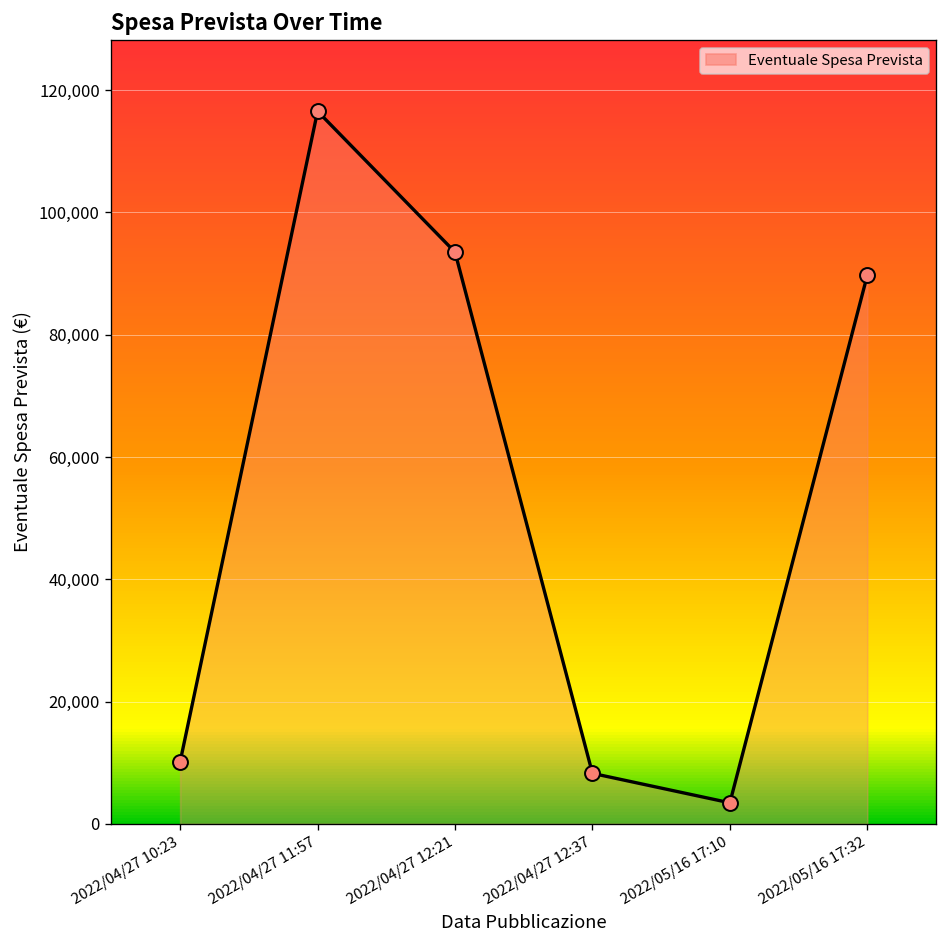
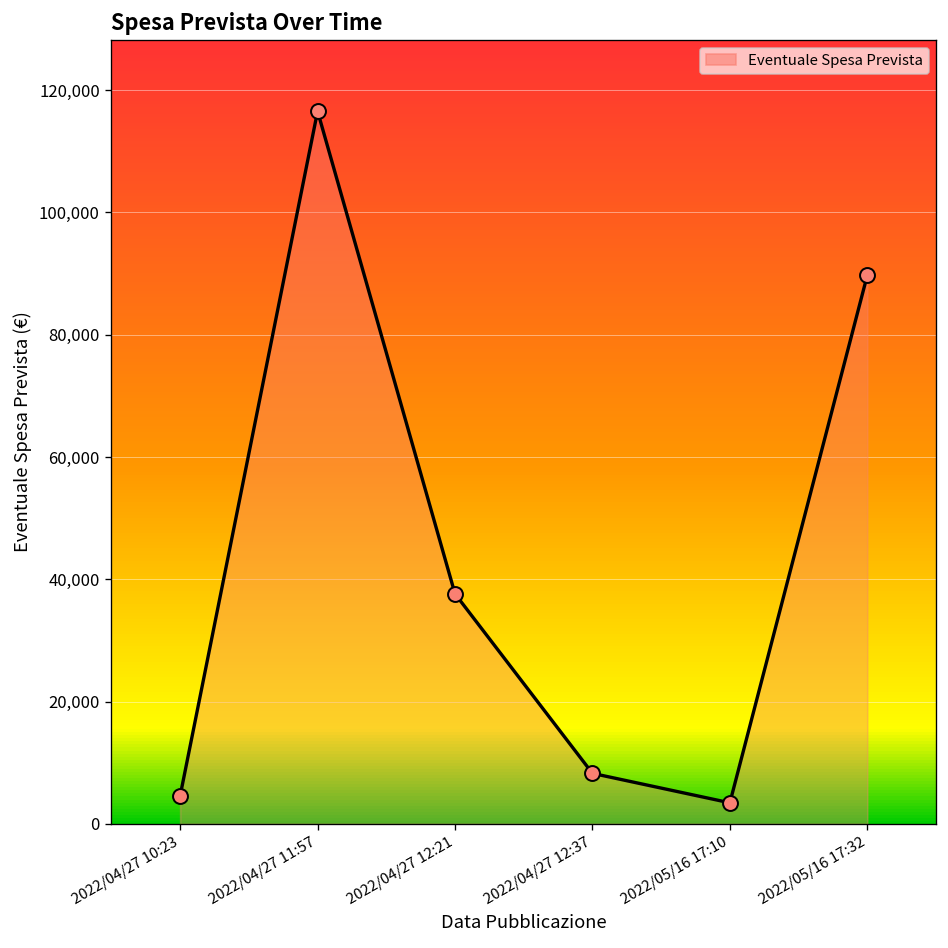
  {
-   "2022/04/27 10:23": "10,000",
+   "2022/04/27 10:23": "5,000",
    "2022/04/27 11:57": "117,000",
-   "2022/04/27 12:21": "93,000",
+   "2022/04/27 12:21": "38,000",
    "2022/04/27 12:37": "8,000",
    "2022/05/16 17:10": "3,000",
    "2022/05/16 17:32": "90,000"
  }
